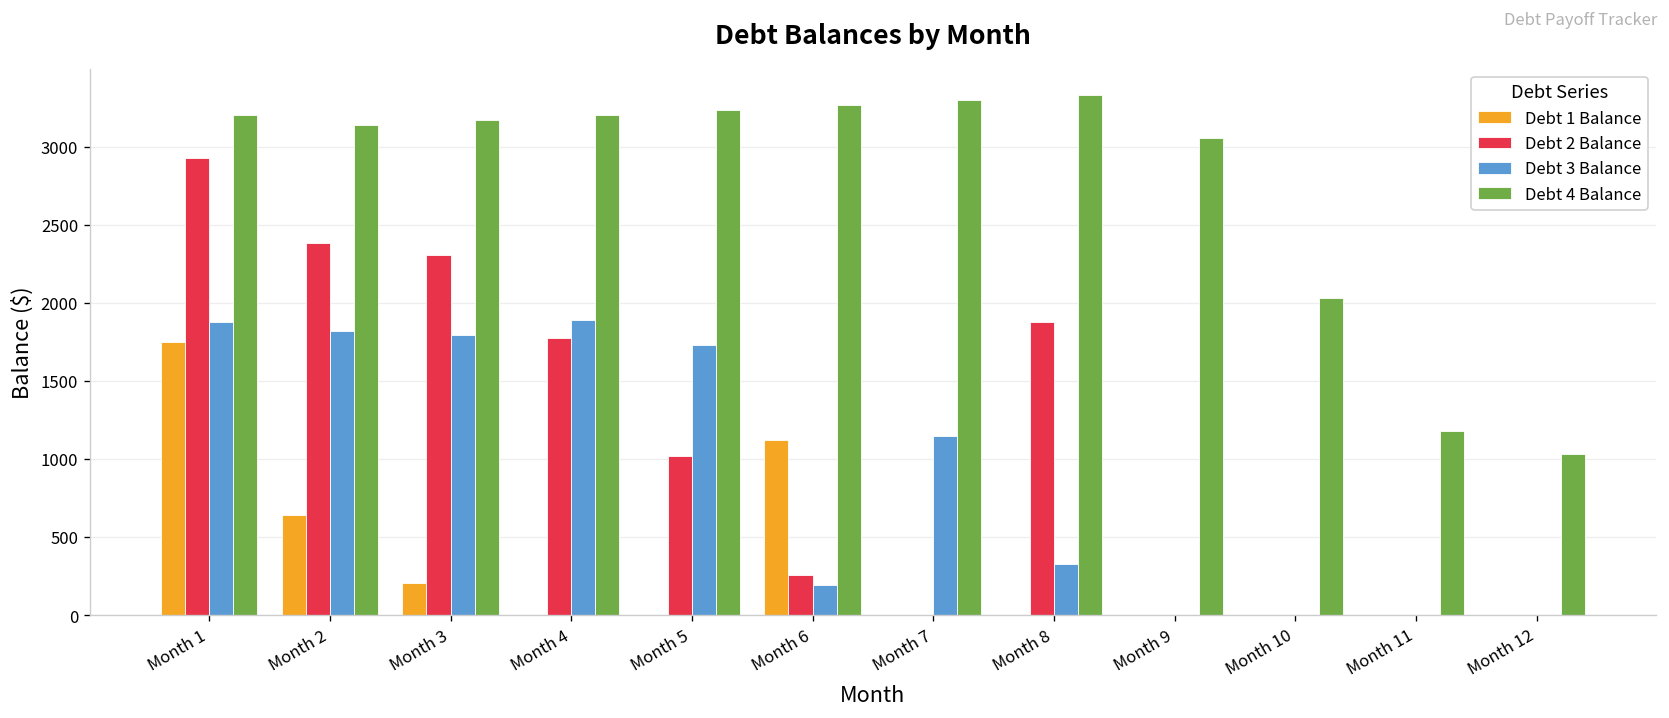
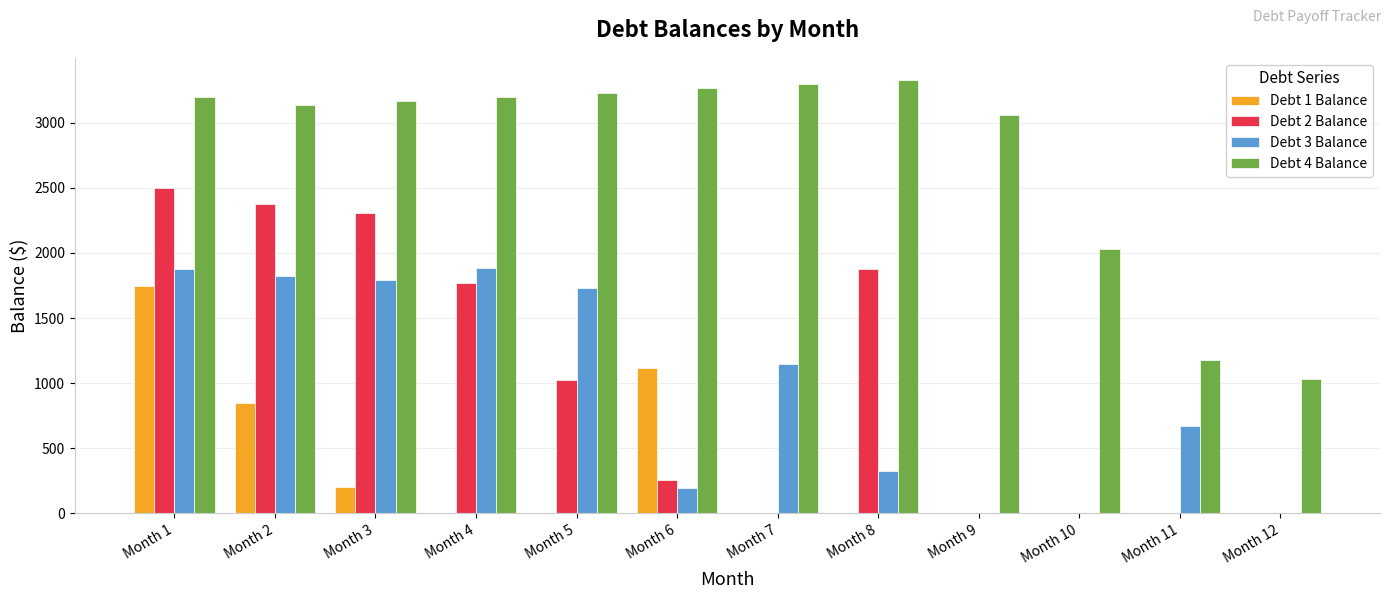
  {
    "Debt 1 Balance": {
      "Month 1": 1750,
-     "Month 2": 640,
+     "Month 2": 850,
      "Month 3": 200,
      "Month 4": 0,
      "Month 5": 0,
      "Month 6": 1120,
      "Month 7": 0,
      "Month 8": 0,
      "Month 9": 0,
      "Month 10": 0,
      "Month 11": 0,
      "Month 12": 0
    },
    "Debt 2 Balance": {
-     "Month 1": 2930,
+     "Month 1": 2500,
      "Month 2": 2380,
      "Month 3": 2300,
      "Month 4": 1770,
      "Month 5": 1020,
      "Month 6": 260,
      "Month 7": 0,
      "Month 8": 1880,
      "Month 9": 0,
      "Month 10": 0,
      "Month 11": 0,
      "Month 12": 0
    },
    "Debt 3 Balance": {
      "Month 1": 1880,
      "Month 2": 1820,
      "Month 3": 1790,
      "Month 4": 1890,
      "Month 5": 1730,
      "Month 6": 190,
      "Month 7": 1150,
      "Month 8": 330,
      "Month 9": 0,
      "Month 10": 0,
-     "Month 11": 0,
+     "Month 11": 670,
      "Month 12": 0
    },
    "Debt 4 Balance": {
      "Month 1": 3200,
      "Month 2": 3140,
      "Month 3": 3170,
      "Month 4": 3200,
      "Month 5": 3230,
      "Month 6": 3260,
      "Month 7": 3300,
      "Month 8": 3330,
      "Month 9": 3060,
      "Month 10": 2030,
      "Month 11": 1180,
      "Month 12": 1030
    }
  }
